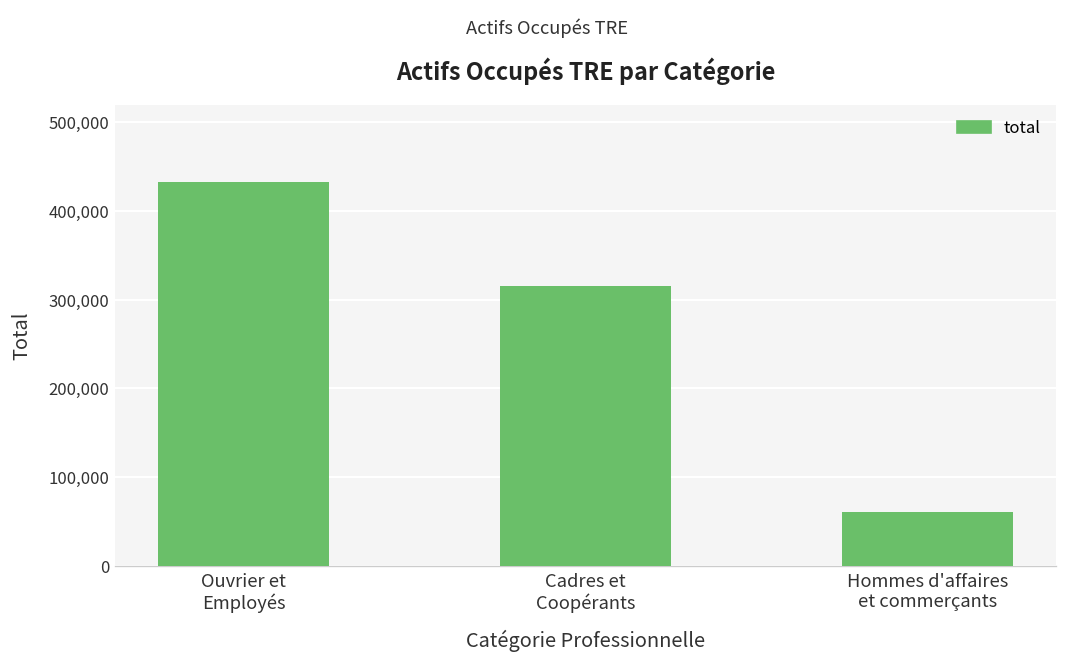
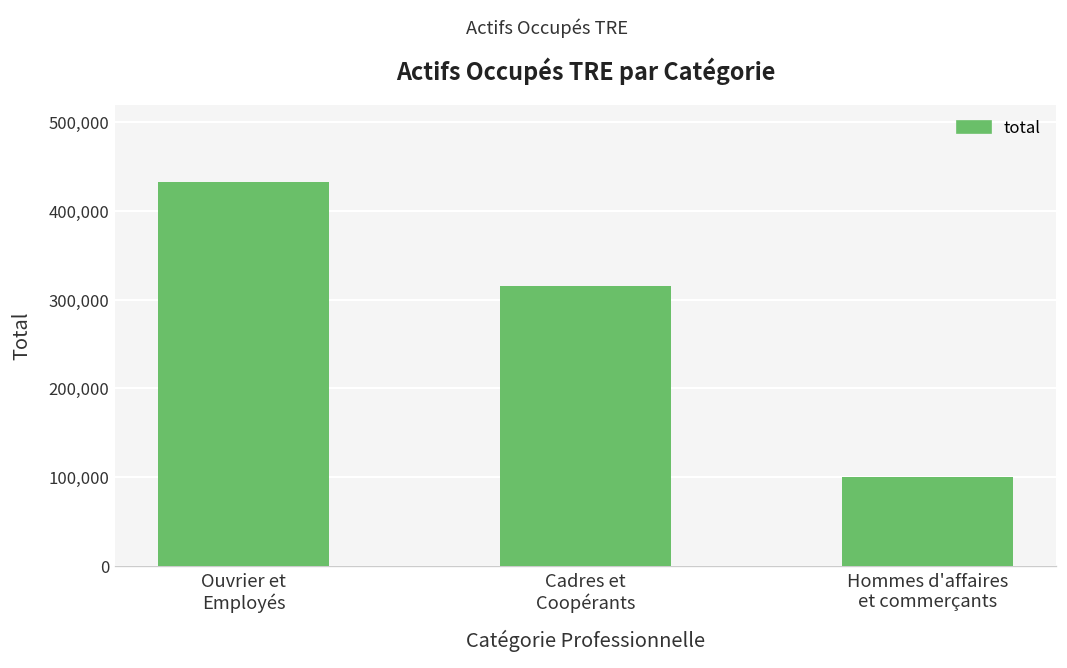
  {
    "Ouvrier et Employés": "430,000",
    "Cadres et Coopérants": "320,000",
-   "Hommes d'affaires et commerçants": "60,000"
+   "Hommes d'affaires et commerçants": "100,000"
  }
